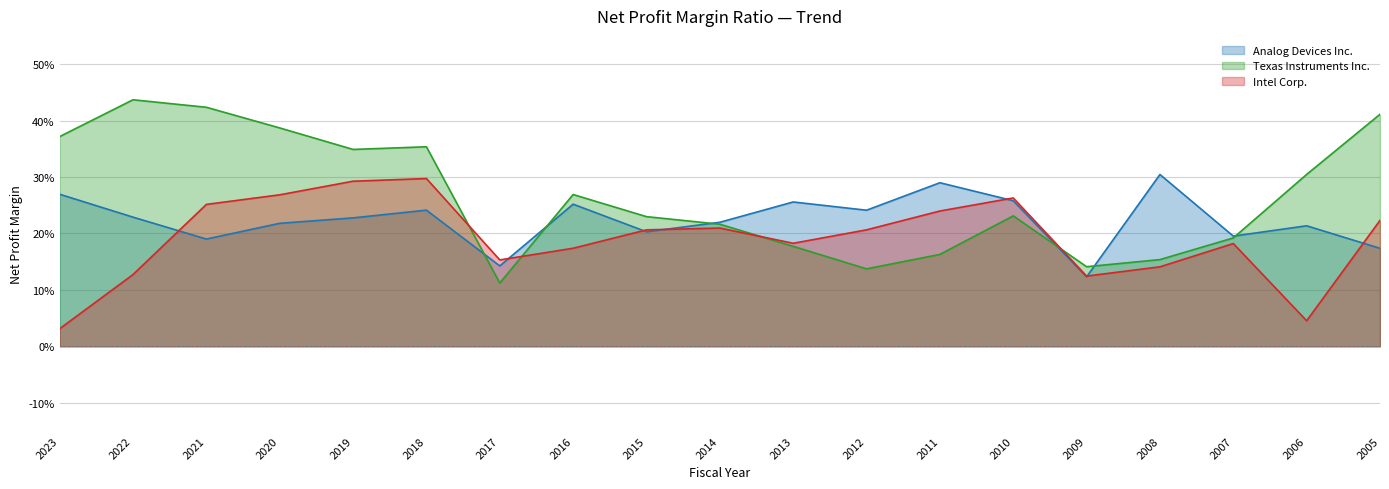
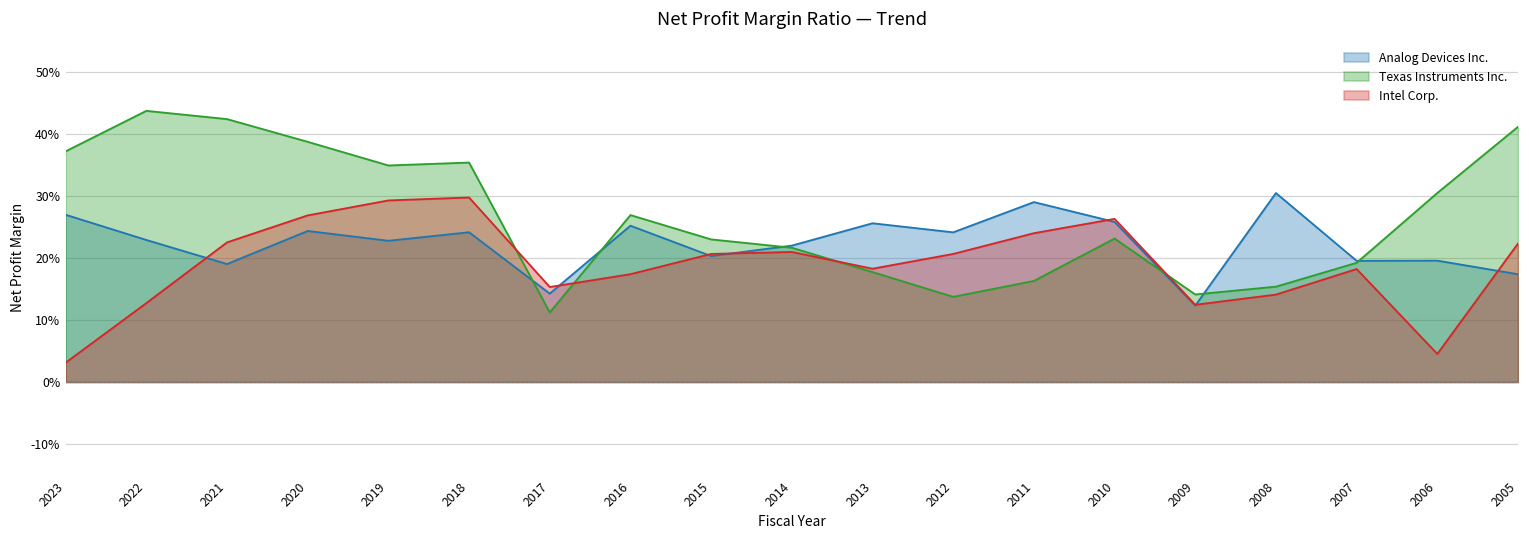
  {
    "Analog Devices Inc.": {
      "2023": "27%",
      "2022": "23%",
      "2021": "19%",
-     "2020": "22%",
+     "2020": "24%",
      "2019": "23%",
      "2018": "24%",
      "2017": "14%",
      "2016": "25%",
      "2013": "26%",
      "2012": "24%",
      "2011": "29%",
      "2010": "26%",
      "2008": "30%",
-     "2006": "21%",
+     "2006": "20%",
      "2005": "17%"
    },
    "Texas Instruments Inc.": {
      "2023": "37%",
      "2022": "44%",
      "2021": "42%",
      "2020": "39%",
      "2019": "35%",
      "2018": "35%",
      "2017": "11%",
      "2016": "27%",
      "2015": "23%",
      "2013": "18%",
      "2012": "14%",
      "2011": "16%",
      "2010": "23%",
      "2009": "14%",
      "2008": "15%",
      "2006": "30%",
      "2005": "41%"
    },
    "Intel Corp.": {
      "2023": "3%",
      "2022": "13%",
-     "2021": "25%",
+     "2021": "22%",
      "2020": "27%",
      "2019": "29%",
      "2018": "30%",
      "2017": "15%",
      "2016": "17%",
      "2014": "21%",
      "2013": "18%",
      "2012": "21%",
      "2011": "24%",
      "2010": "26%",
      "2008": "14%",
      "2007": "18%",
      "2006": "5%",
      "2005": "22%"
    }
  }
